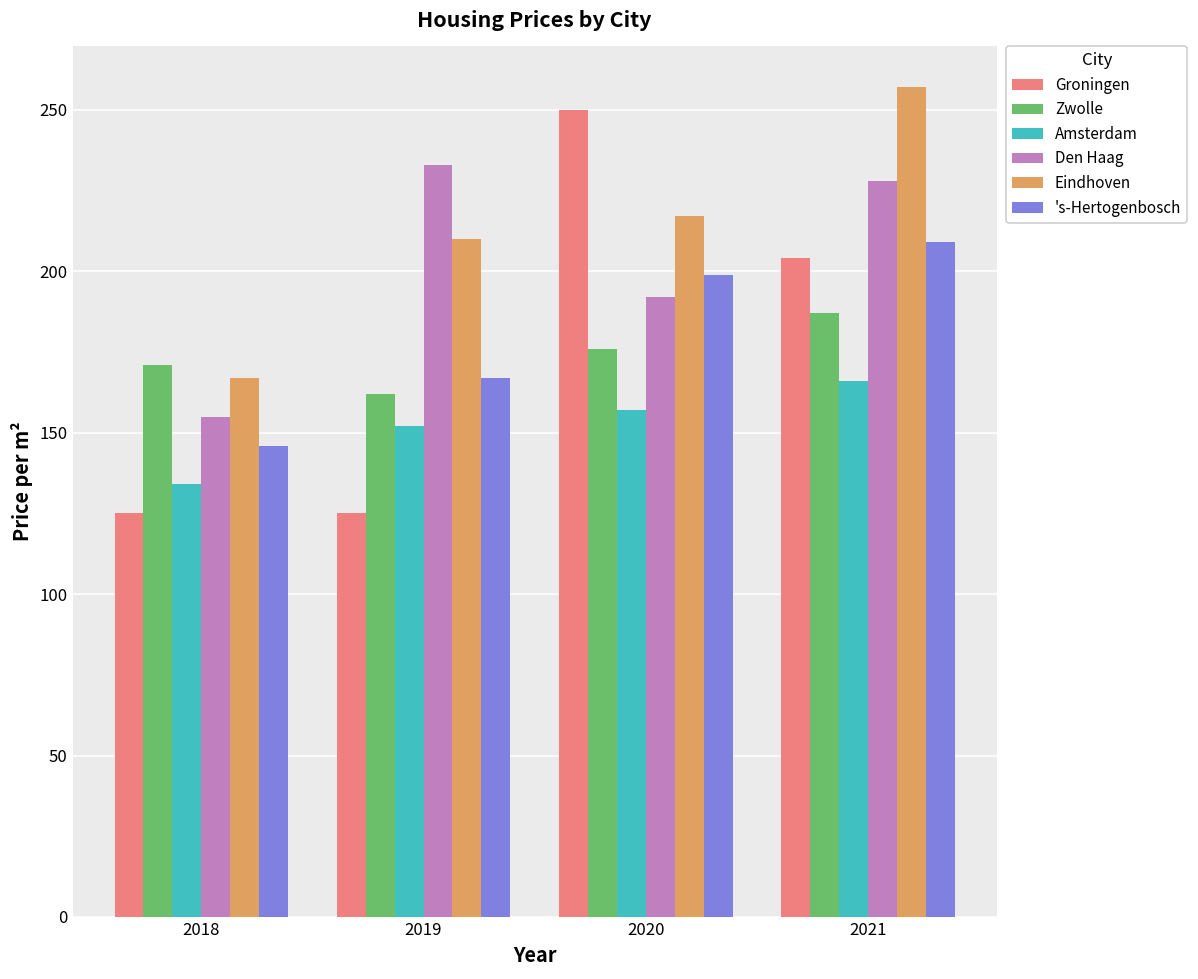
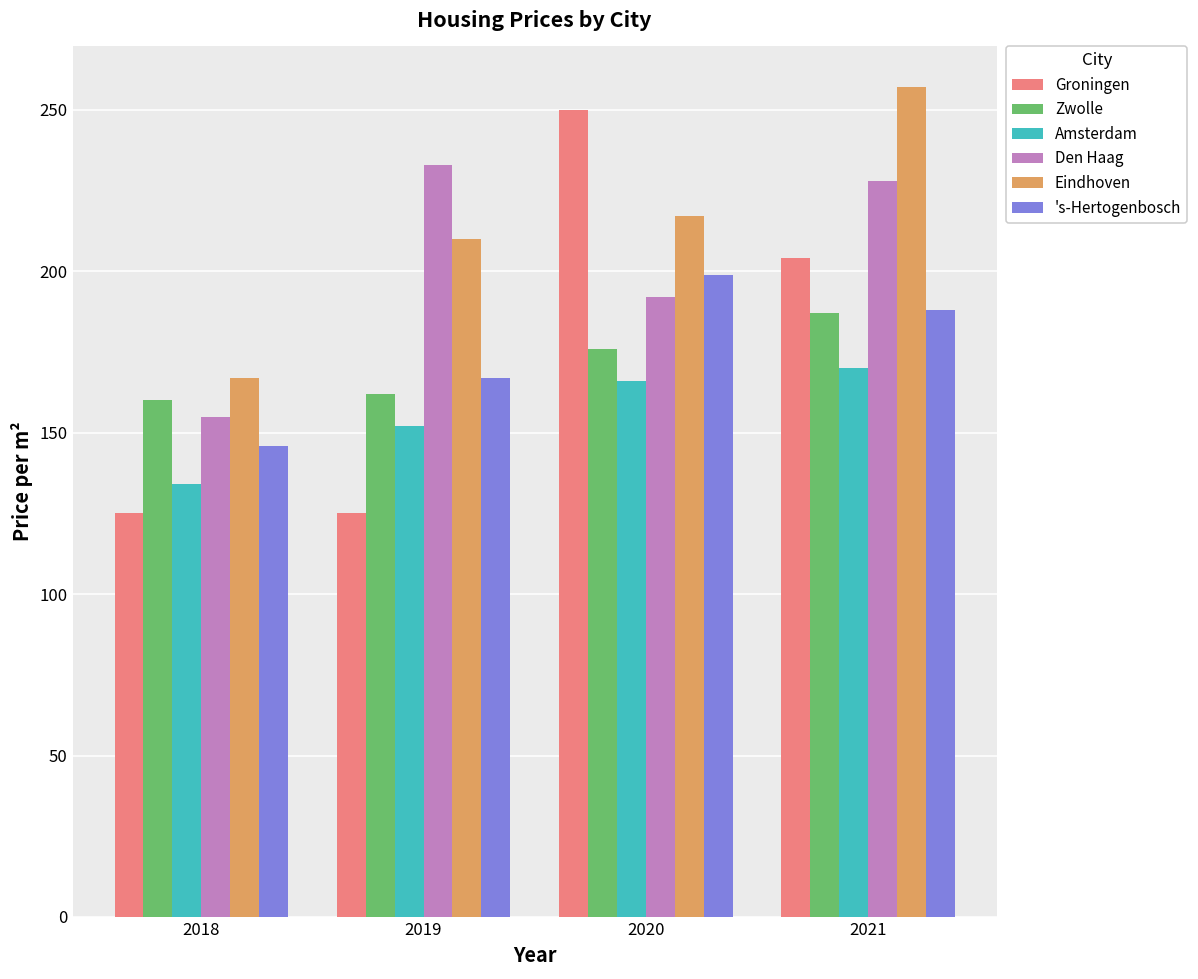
  {
    "Zwolle": {
-     "2018": 171,
+     "2018": 160,
      "2019": 162,
      "2020": 176,
      "2021": 187
    },
    "Amsterdam": {
      "2018": 134,
      "2019": 152,
-     "2020": 157,
-     "2021": 166
+     "2020": 166,
+     "2021": 170
    },
    "Den Haag": {
      "2018": 155,
      "2019": 233,
      "2020": 192,
      "2021": 228
    },
    "'s-Hertogenbosch": {
      "2018": 146,
      "2019": 167,
      "2020": 199,
-     "2021": 209
+     "2021": 188
    }
  }
